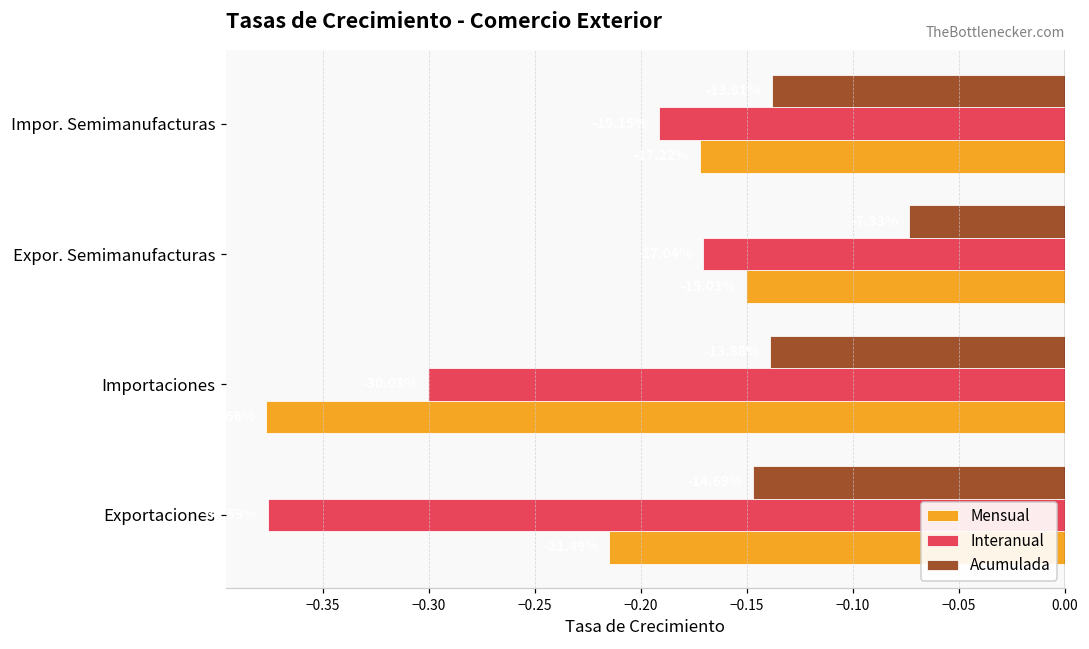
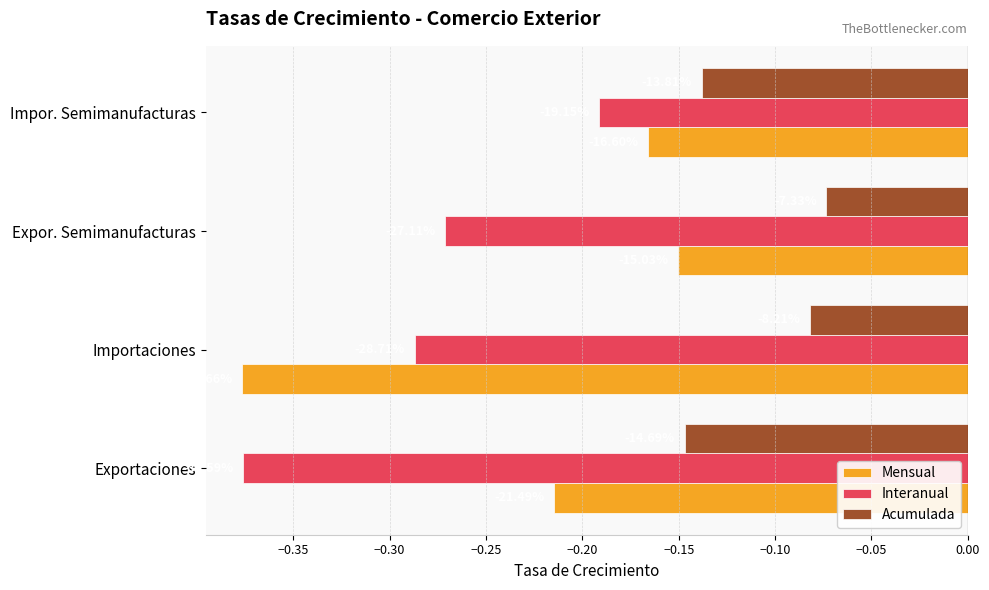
  {
    "Mensual": {
-     "Impor. Semimanufacturas": -0.172,
+     "Impor. Semimanufacturas": -0.166,
      "Expor. Semimanufacturas": -0.150,
      "Importaciones": -0.377,
      "Exportaciones": -0.215
    },
    "Interanual": {
      "Impor. Semimanufacturas": -0.191,
-     "Expor. Semimanufacturas": -0.170,
-     "Importaciones": -0.300,
+     "Expor. Semimanufacturas": -0.271,
+     "Importaciones": -0.287,
      "Exportaciones": -0.376
    },
    "Acumulada": {
      "Impor. Semimanufacturas": -0.138,
      "Expor. Semimanufacturas": -0.073,
-     "Importaciones": -0.139,
+     "Importaciones": -0.082,
      "Exportaciones": -0.147
    }
  }
